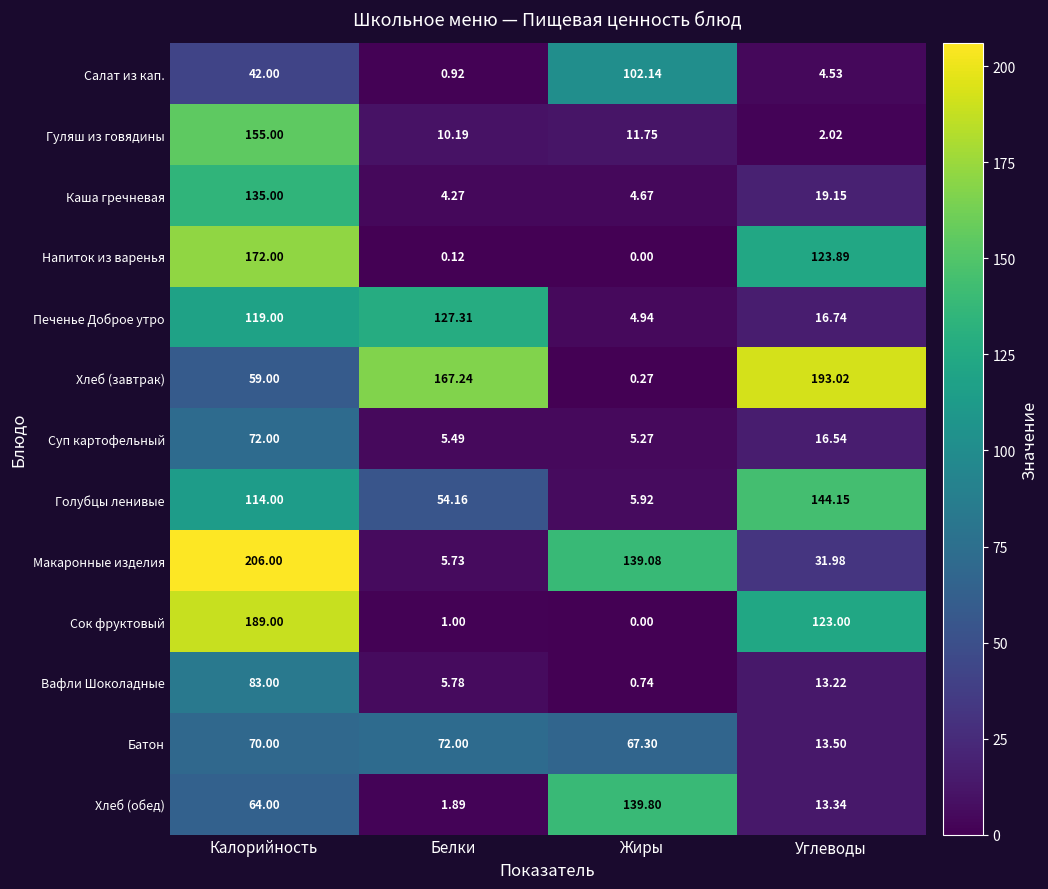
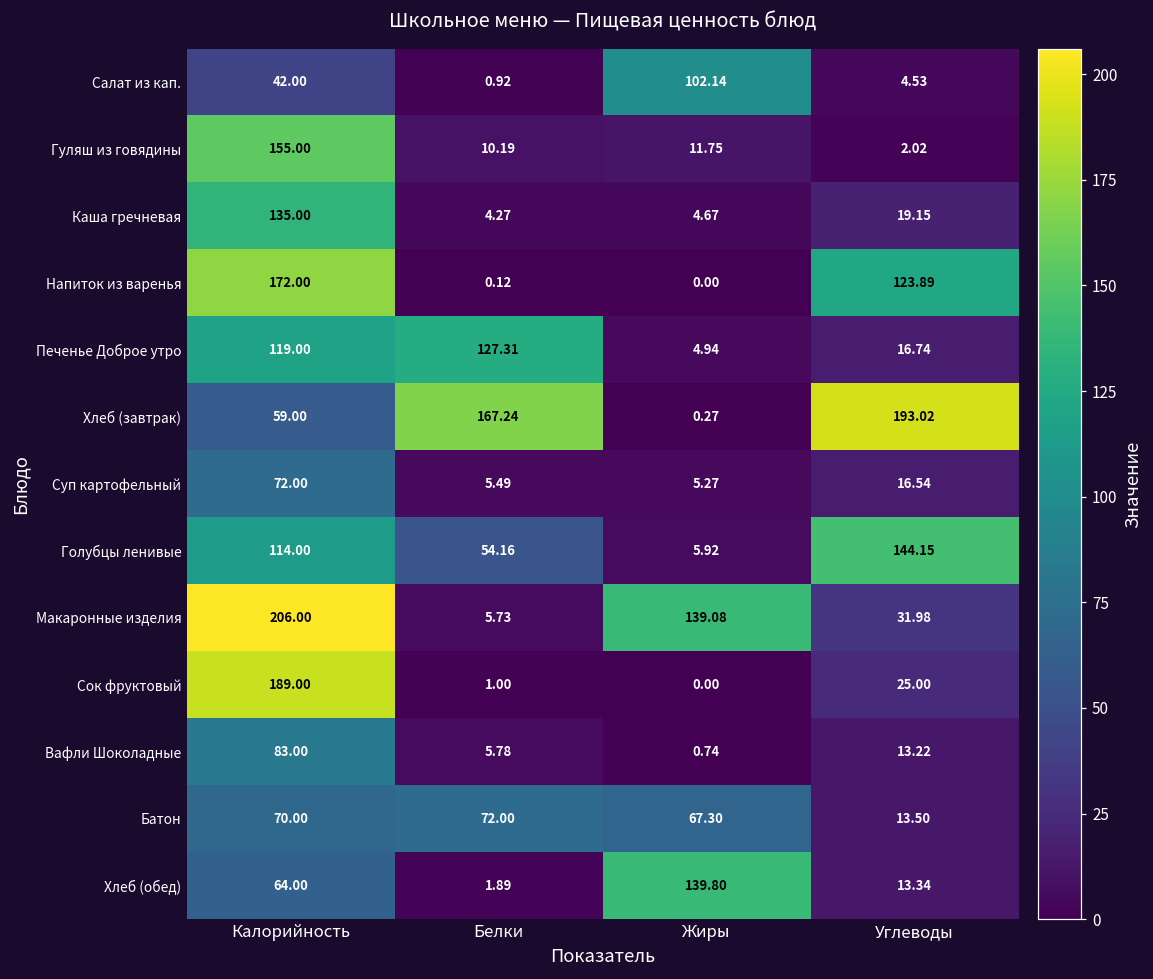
  {
    "Салат из кап.": {
      "Калорийность": 42.00,
      "Белки": 0.92,
      "Жиры": 102.14,
      "Углеводы": 4.53
    },
    "Гуляш из говядины": {
      "Калорийность": 155.00,
      "Белки": 10.19,
      "Жиры": 11.75,
      "Углеводы": 2.02
    },
    "Каша гречневая": {
      "Калорийность": 135.00,
      "Белки": 4.27,
      "Жиры": 4.67,
      "Углеводы": 19.15
    },
    "Напиток из варенья": {
      "Калорийность": 172.00,
      "Белки": 0.12,
      "Жиры": 0.00,
      "Углеводы": 123.89
    },
    "Печенье Доброе утро": {
      "Калорийность": 119.00,
      "Белки": 127.31,
      "Жиры": 4.94,
      "Углеводы": 16.74
    },
    "Хлеб (завтрак)": {
      "Калорийность": 59.00,
      "Белки": 167.24,
      "Жиры": 0.27,
      "Углеводы": 193.02
    },
    "Суп картофельный": {
      "Калорийность": 72.00,
      "Белки": 5.49,
      "Жиры": 5.27,
      "Углеводы": 16.54
    },
    "Голубцы ленивые": {
      "Калорийность": 114.00,
      "Белки": 54.16,
      "Жиры": 5.92,
      "Углеводы": 144.15
    },
    "Макаронные изделия": {
      "Калорийность": 206.00,
      "Белки": 5.73,
      "Жиры": 139.08,
      "Углеводы": 31.98
    },
    "Сок фруктовый": {
      "Калорийность": 189.00,
      "Белки": 1.00,
      "Жиры": 0.00,
-     "Углеводы": 123.00
+     "Углеводы": 25.00
    },
    "Вафли Шоколадные": {
      "Калорийность": 83.00,
      "Белки": 5.78,
      "Жиры": 0.74,
      "Углеводы": 13.22
    },
    "Батон": {
      "Калорийность": 70.00,
      "Белки": 72.00,
      "Жиры": 67.30,
      "Углеводы": 13.50
    },
    "Хлеб (обед)": {
      "Калорийность": 64.00,
      "Белки": 1.89,
      "Жиры": 139.80,
      "Углеводы": 13.34
    }
  }
